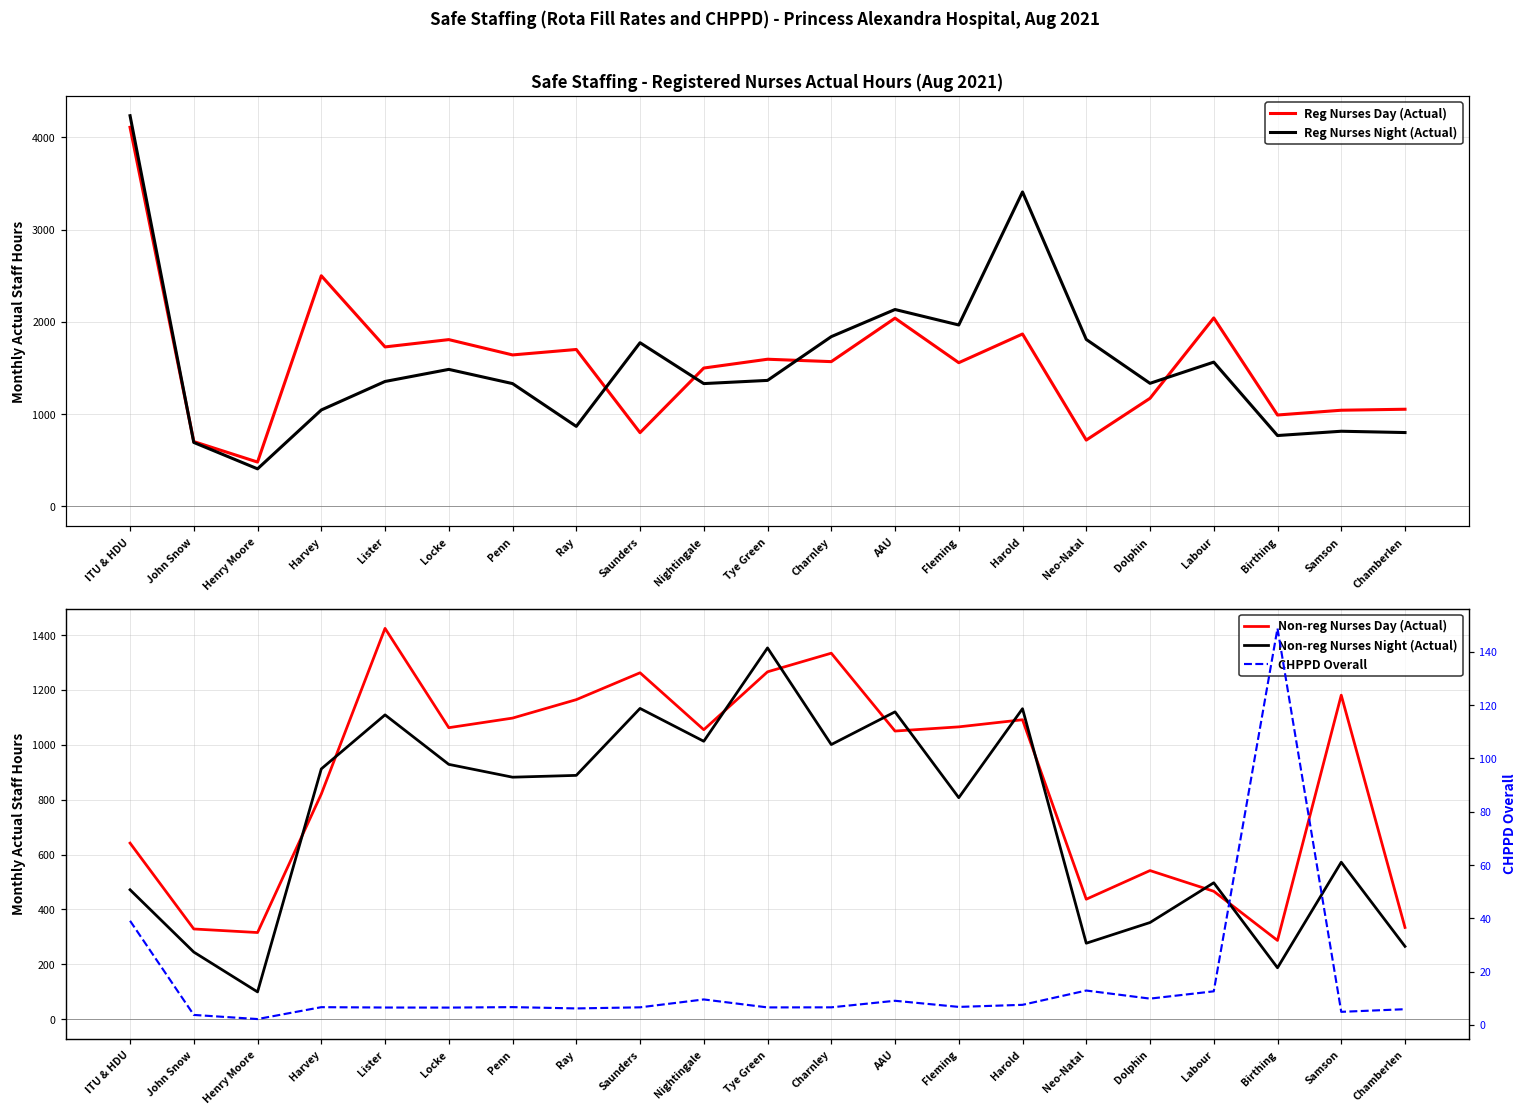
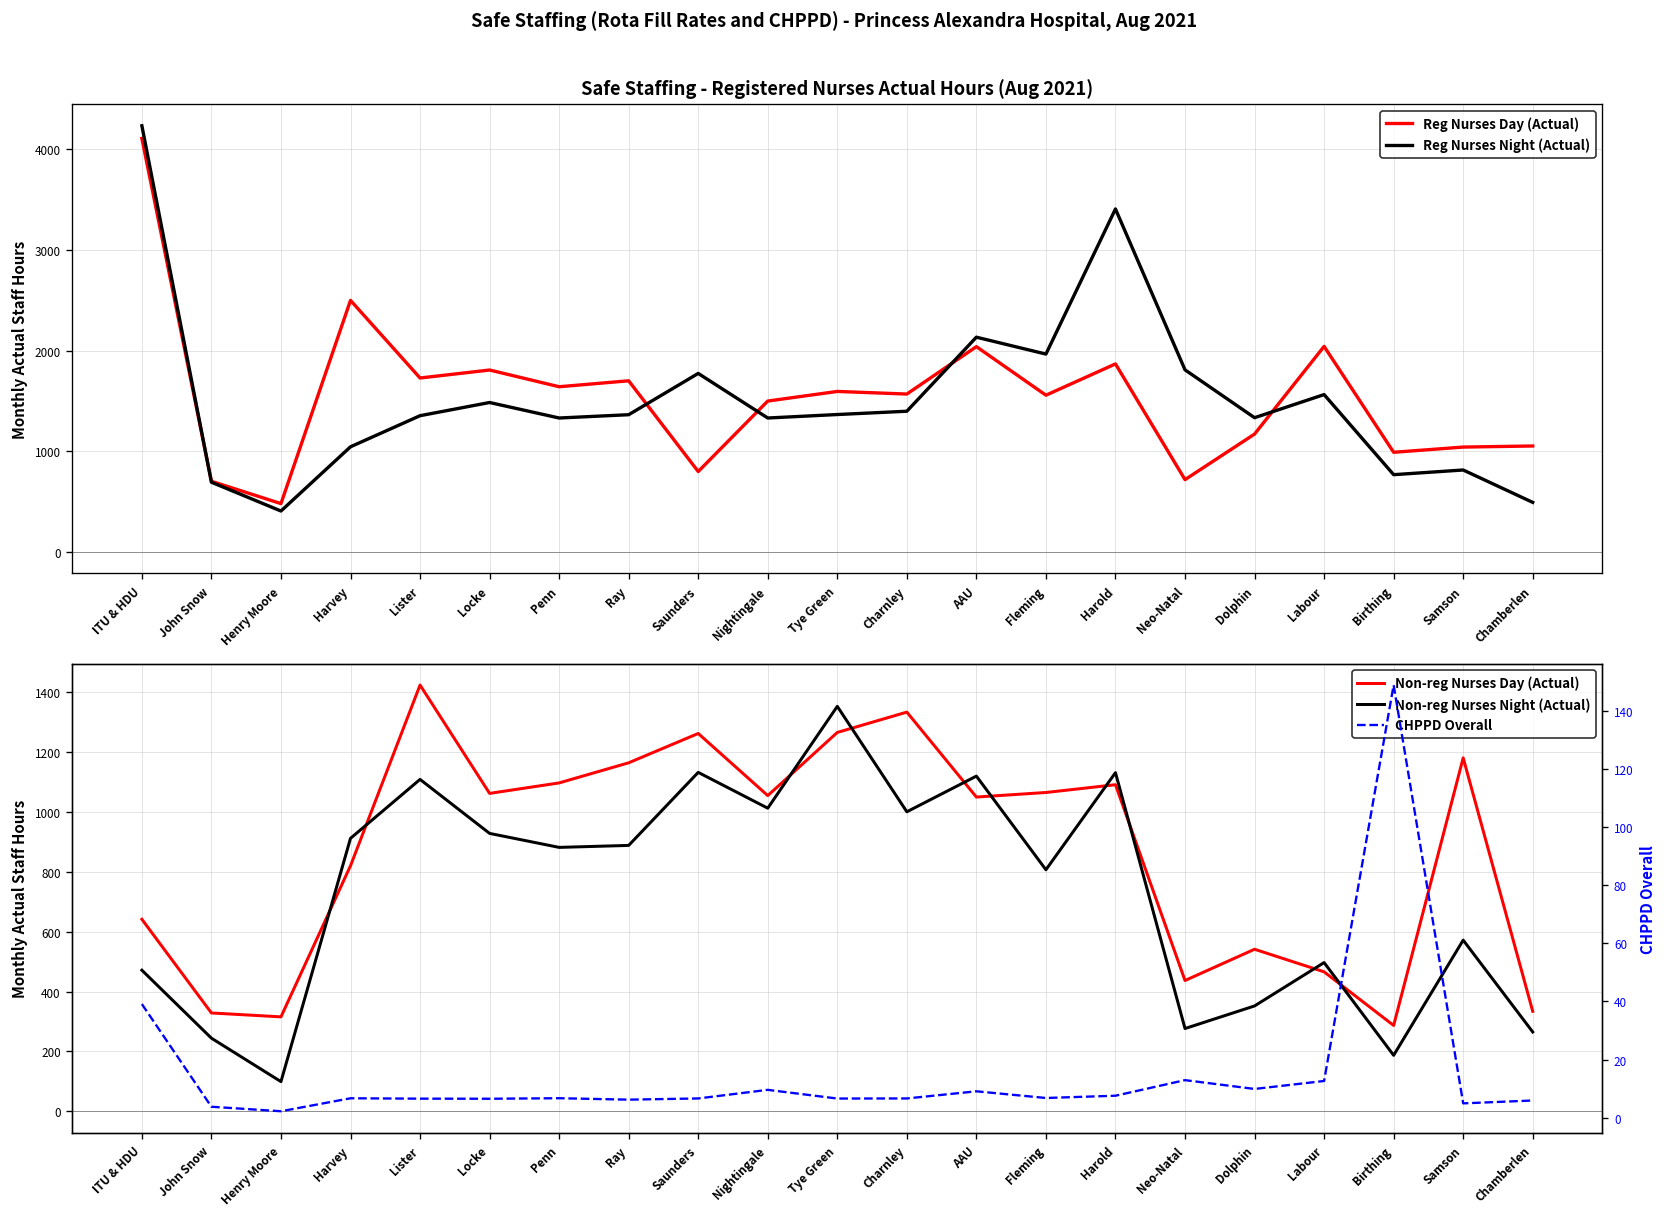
  {
    "Safe Staffing - Registered Nurses Actual Hours (Aug 2021)": {
      "Reg Nurses Day (Actual)": {
        "ITU & HDU": 4100,
        "Henry Moore": 500,
        "Harvey": 2500,
        "Lister": 1700,
        "Locke": 1800,
        "Penn": 1600,
        "Ray": 1700,
        "Saunders": 800,
        "Nightingale": 1500,
        "Tye Green": 1600,
        "Charnley": 1600,
        "AAU": 2000,
        "Fleming": 1600,
        "Harold": 1900,
        "Neo-Natal": 700,
        "Dolphin": 1200,
        "Labour": 2000,
        "Birthing": 1000,
        "Samson": 1000,
        "Chamberlen": 1100
      },
      "Reg Nurses Night (Actual)": {
        "ITU & HDU": 4200,
        "Henry Moore": 400,
        "Harvey": 1000,
        "Lister": 1400,
        "Locke": 1500,
        "Penn": 1300,
-       "Ray": 900,
+       "Ray": 1400,
        "Saunders": 1800,
        "Nightingale": 1300,
        "Tye Green": 1400,
-       "Charnley": 1800,
+       "Charnley": 1400,
        "AAU": 2100,
        "Fleming": 2000,
        "Harold": 3400,
        "Neo-Natal": 1800,
        "Dolphin": 1300,
        "Labour": 1600,
        "Birthing": 800,
        "Samson": 800,
-       "Chamberlen": 800
+       "Chamberlen": 500
      }
    }
  }
